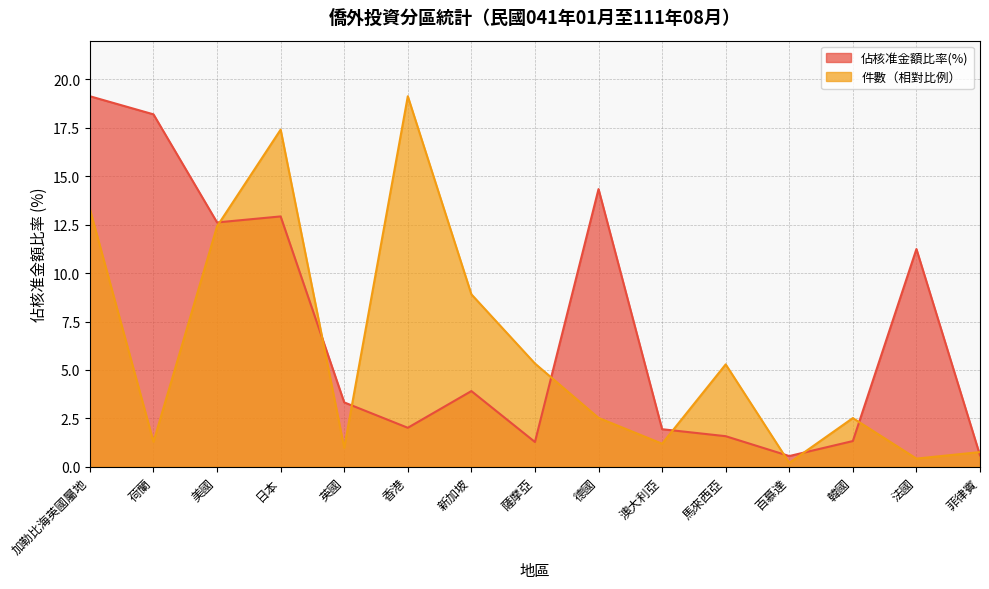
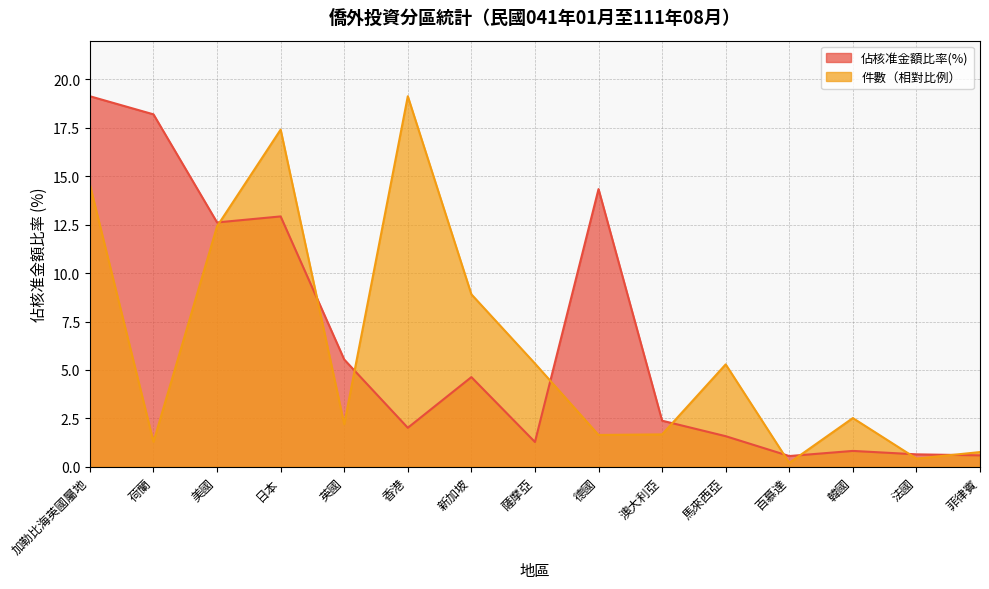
  {
    "佔核准金額比率(%)": {
      "加勒比海英國屬地": 19.1,
      "荷蘭": 18.2,
      "美國": 12.6,
      "日本": 12.9,
-     "英國": 3.3,
+     "英國": 5.5,
      "香港": 2.0,
-     "新加坡": 3.9,
+     "新加坡": 4.6,
      "薩摩亞": 1.3,
      "德國": 14.3,
-     "澳大利亞": 1.9,
+     "澳大利亞": 2.4,
      "馬來西亞": 1.6,
      "百慕達": 0.6,
-     "韓國": 1.3,
-     "法國": 11.2,
+     "韓國": 0.8,
+     "法國": 0.6,
      "菲律賓": 0.6
    },
    "件數（相對比例）": {
-     "加勒比海英國屬地": 13.3,
+     "加勒比海英國屬地": 14.6,
      "荷蘭": 1.3,
      "美國": 12.4,
      "日本": 17.4,
-     "英國": 1.0,
+     "英國": 2.2,
      "香港": 19.1,
      "新加坡": 8.9,
      "薩摩亞": 5.3,
-     "德國": 2.5,
-     "澳大利亞": 1.2,
+     "德國": 1.6,
+     "澳大利亞": 1.7,
      "馬來西亞": 5.3,
      "百慕達": 0.2,
      "韓國": 2.5,
      "法國": 0.4,
      "菲律賓": 0.8
    }
  }
